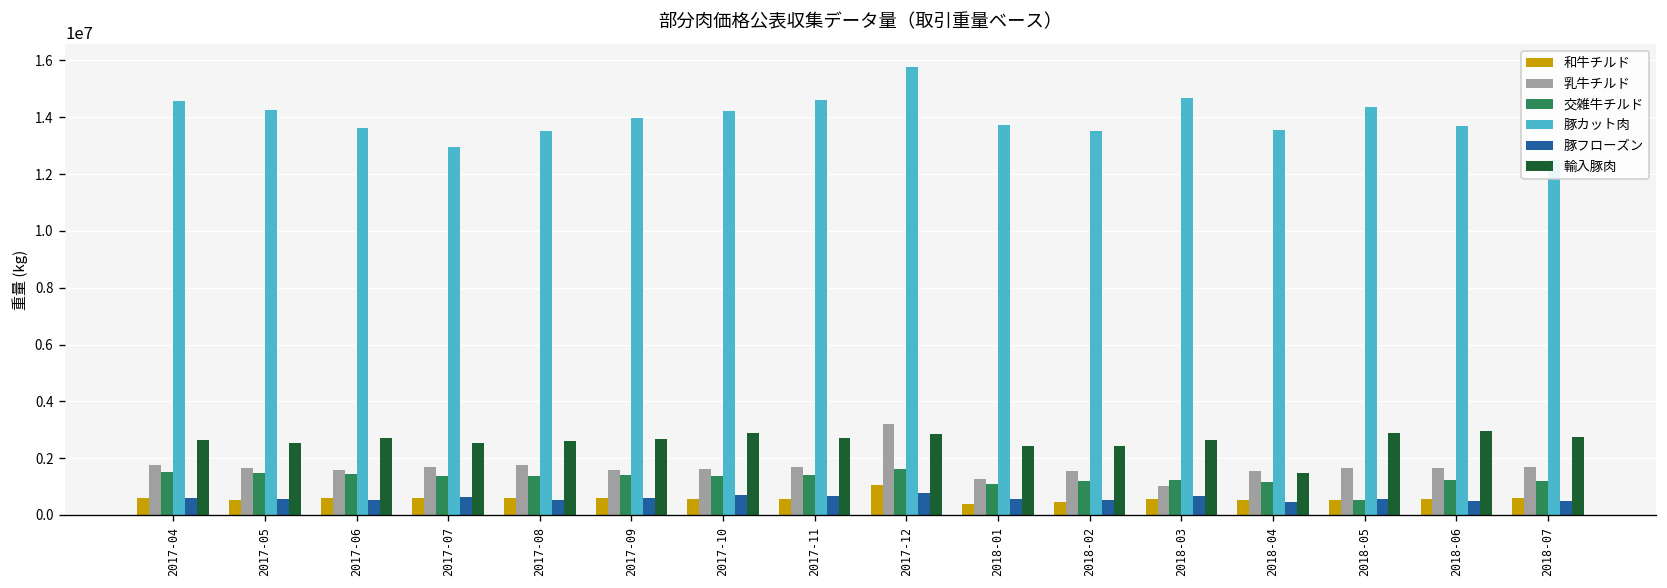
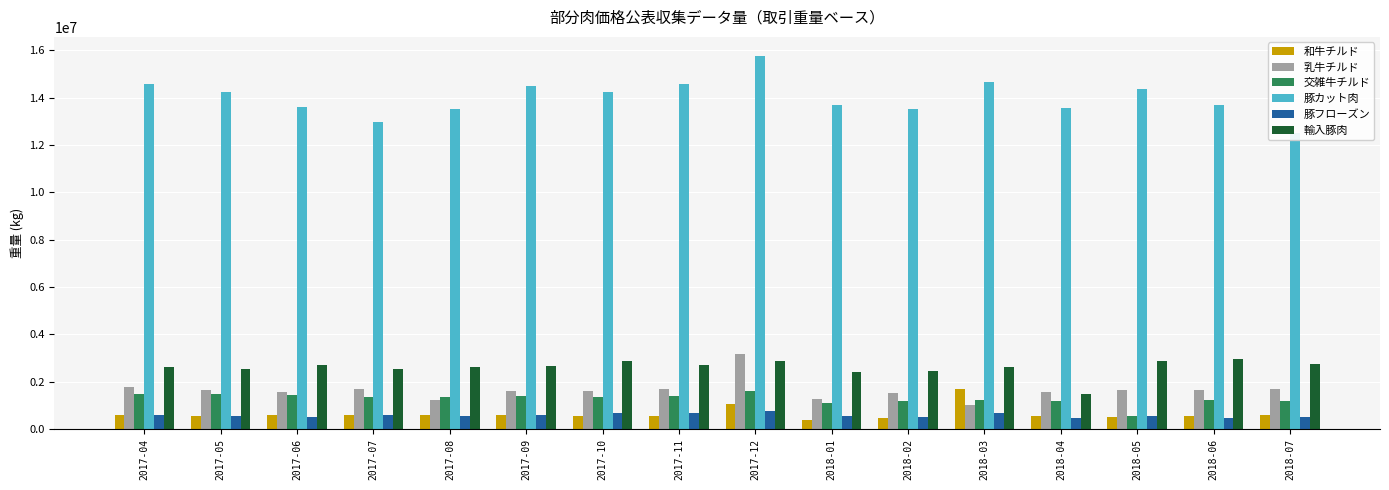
  {
    "和牛チルド": {
      "2017-04": 600000,
      "2017-05": 500000,
      "2017-06": 600000,
      "2017-07": 600000,
      "2017-08": 600000,
      "2017-09": 600000,
      "2017-10": 600000,
      "2017-11": 600000,
      "2017-12": 1000000,
      "2018-01": 400000,
      "2018-02": 500000,
-     "2018-03": 500000,
+     "2018-03": 1700000,
      "2018-04": 500000,
      "2018-05": 500000,
      "2018-06": 600000,
      "2018-07": 600000
    },
    "乳牛チルド": {
      "2017-04": 1800000,
      "2017-05": 1700000,
      "2017-06": 1600000,
      "2017-07": 1700000,
-     "2017-08": 1700000,
+     "2017-08": 1200000,
      "2017-09": 1600000,
      "2017-10": 1600000,
      "2017-11": 1700000,
      "2017-12": 3200000,
      "2018-01": 1300000,
      "2018-02": 1500000,
      "2018-03": 1000000,
      "2018-04": 1600000,
      "2018-05": 1600000,
      "2018-06": 1600000,
      "2018-07": 1700000
    },
    "交雑牛チルド": {
      "2017-04": 1500000,
      "2017-05": 1500000,
      "2017-06": 1500000,
      "2017-07": 1400000,
      "2017-08": 1400000,
      "2017-09": 1400000,
      "2017-10": 1400000,
      "2017-11": 1400000,
      "2017-12": 1600000,
      "2018-01": 1100000,
      "2018-02": 1200000,
      "2018-03": 1200000,
      "2018-04": 1200000,
      "2018-05": 500000,
      "2018-06": 1200000,
      "2018-07": 1200000
    },
    "豚カット肉": {
      "2017-04": 14600000,
      "2017-05": 14300000,
      "2017-06": 13600000,
      "2017-07": 13000000,
      "2017-08": 13500000,
-     "2017-09": 14000000,
+     "2017-09": 14500000,
      "2017-10": 14200000,
      "2017-11": 14600000,
      "2017-12": 15800000,
      "2018-01": 13700000,
      "2018-02": 13500000,
      "2018-03": 14700000,
      "2018-04": 13600000,
      "2018-05": 14400000,
      "2018-06": 13700000
    },
    "豚フローズン": {
      "2017-04": 600000,
      "2017-05": 600000,
      "2017-06": 500000,
      "2017-07": 600000,
      "2017-08": 500000,
      "2017-09": 600000,
      "2017-10": 700000,
      "2017-11": 700000,
      "2017-12": 800000,
      "2018-01": 600000,
      "2018-02": 500000,
      "2018-03": 700000,
      "2018-04": 500000,
      "2018-05": 600000,
      "2018-06": 500000,
      "2018-07": 500000
    },
    "輸入豚肉": {
      "2017-04": 2600000,
      "2017-05": 2500000,
      "2017-06": 2700000,
      "2017-07": 2500000,
      "2017-08": 2600000,
      "2017-09": 2700000,
      "2017-10": 2900000,
      "2017-11": 2700000,
      "2017-12": 2900000,
      "2018-01": 2400000,
      "2018-02": 2400000,
      "2018-03": 2600000,
      "2018-04": 1500000,
      "2018-05": 2900000,
      "2018-06": 3000000,
      "2018-07": 2800000
    }
  }
